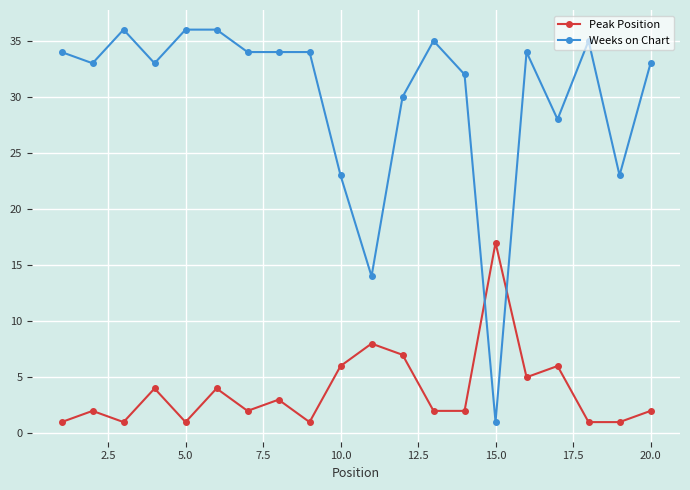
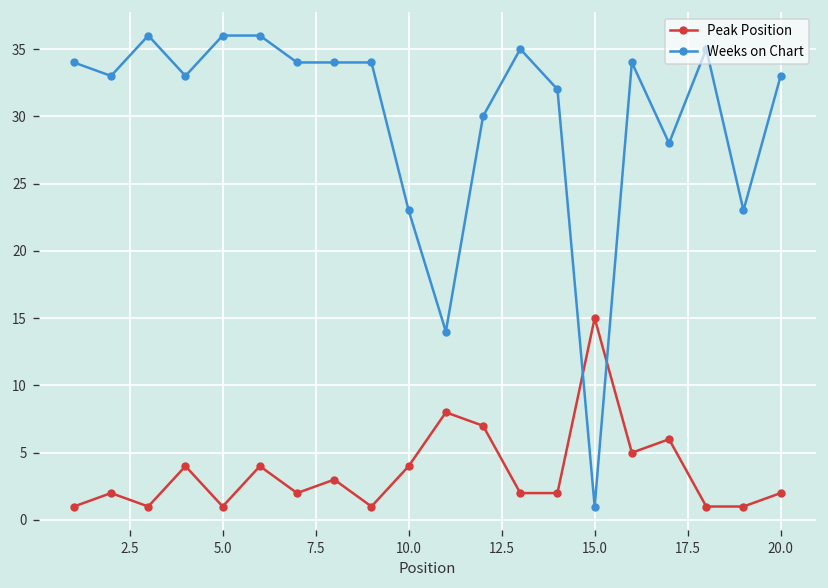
  {
    "Peak Position": {
      "5.0": 1,
-     "10.0": 6,
-     "15.0": 17,
+     "10.0": 4,
+     "15.0": 15,
      "20.0": 2
    },
    "Weeks on Chart": {
      "5.0": 36,
      "10.0": 23,
      "15.0": 1,
      "20.0": 33
    }
  }
